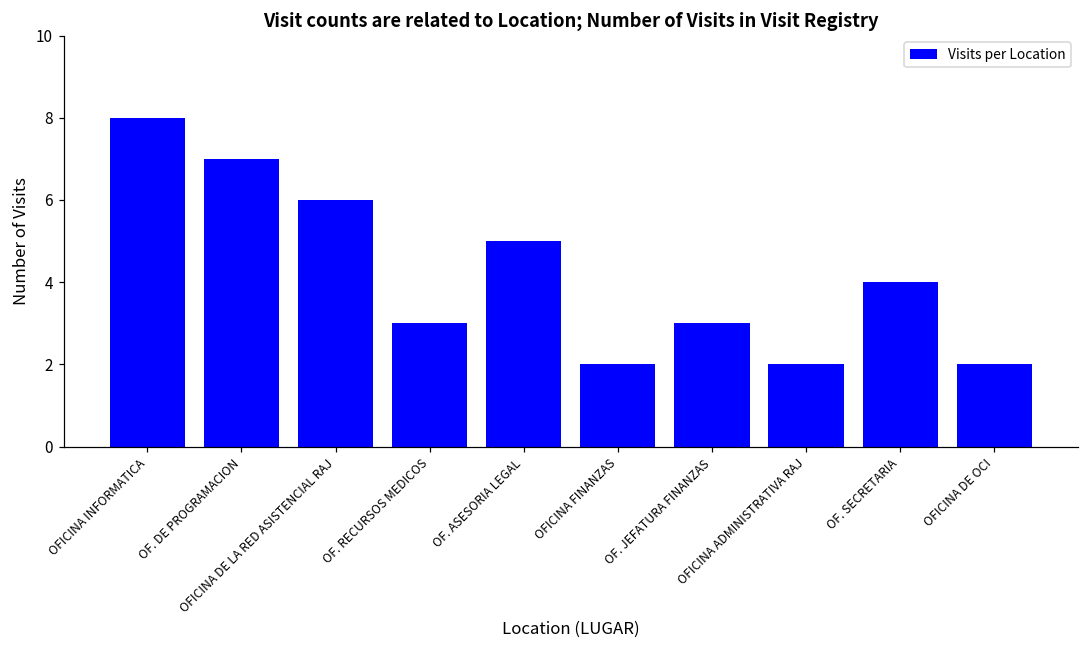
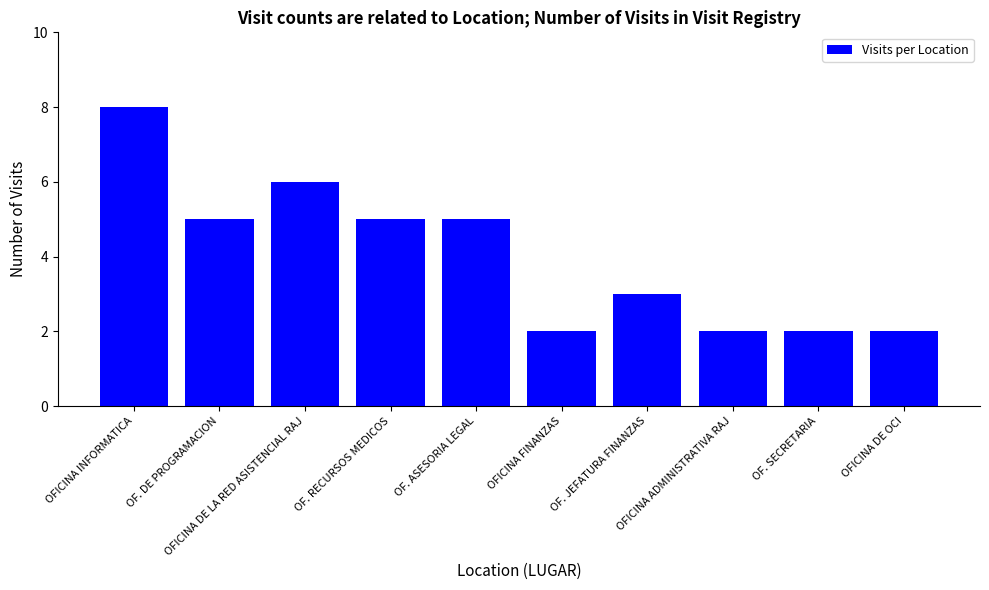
  {
    "OFICINA INFORMATICA": 8,
-   "OF. DE PROGRAMACION": 7,
+   "OF. DE PROGRAMACION": 5,
    "OFICINA DE LA RED ASISTENCIAL RAJ": 6,
-   "OF. RECURSOS MEDICOS": 3,
+   "OF. RECURSOS MEDICOS": 5,
    "OF. ASESORIA LEGAL": 5,
    "OFICINA FINANZAS": 2,
    "OF. JEFATURA FINANZAS": 3,
    "OFICINA ADMINISTRATIVA RAJ": 2,
-   "OF. SECRETARIA": 4,
+   "OF. SECRETARIA": 2,
    "OFICINA DE OCI": 2
  }
